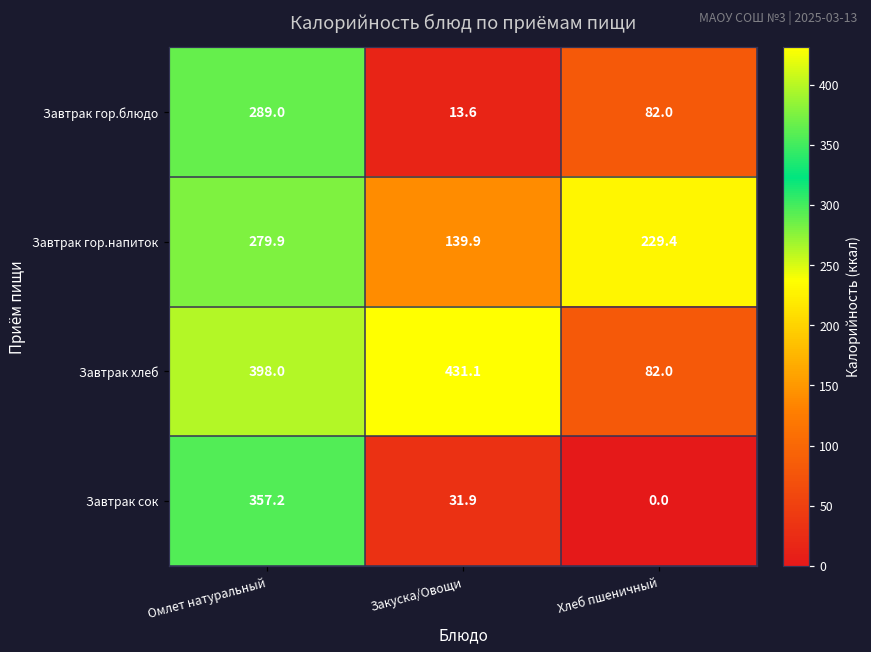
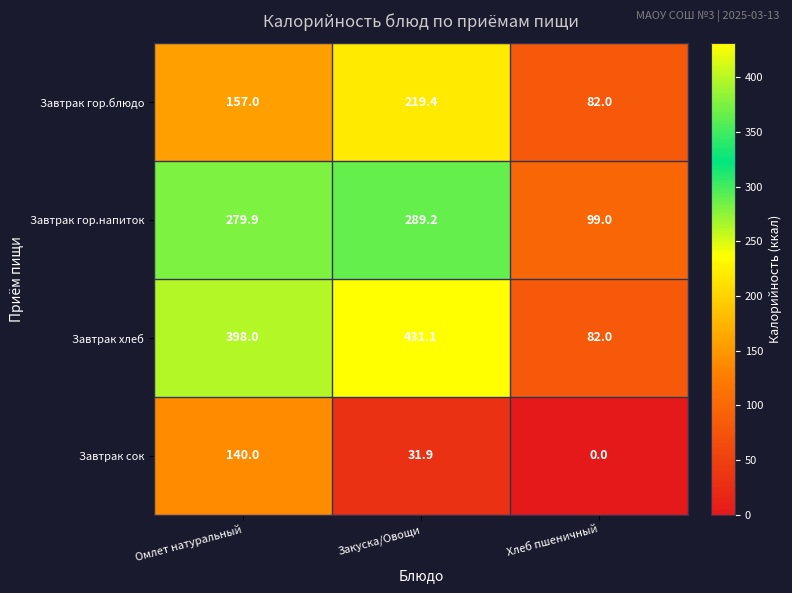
  {
    "Завтрак гор.блюдо": {
-     "Омлет натуральный": 289.0,
-     "Закуска/Овощи": 13.6,
+     "Омлет натуральный": 157.0,
+     "Закуска/Овощи": 219.4,
      "Хлеб пшеничный": 82.0
    },
    "Завтрак гор.напиток": {
      "Омлет натуральный": 279.9,
-     "Закуска/Овощи": 139.9,
-     "Хлеб пшеничный": 229.4
+     "Закуска/Овощи": 289.2,
+     "Хлеб пшеничный": 99.0
    },
    "Завтрак хлеб": {
      "Омлет натуральный": 398.0,
      "Закуска/Овощи": 431.1,
      "Хлеб пшеничный": 82.0
    },
    "Завтрак сок": {
-     "Омлет натуральный": 357.2,
+     "Омлет натуральный": 140.0,
      "Закуска/Овощи": 31.9,
      "Хлеб пшеничный": 0.0
    }
  }
